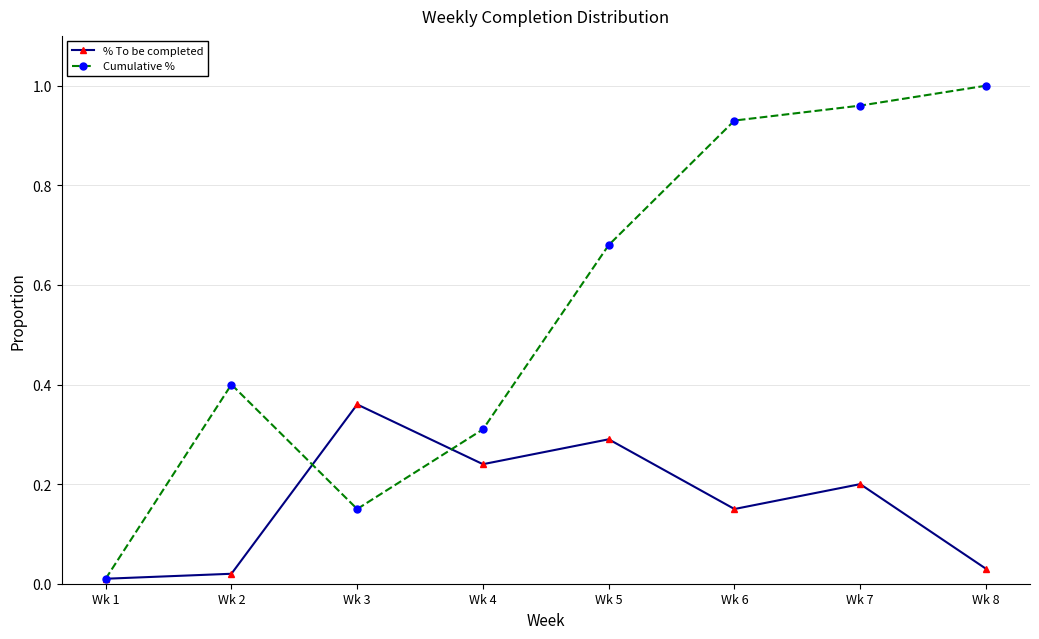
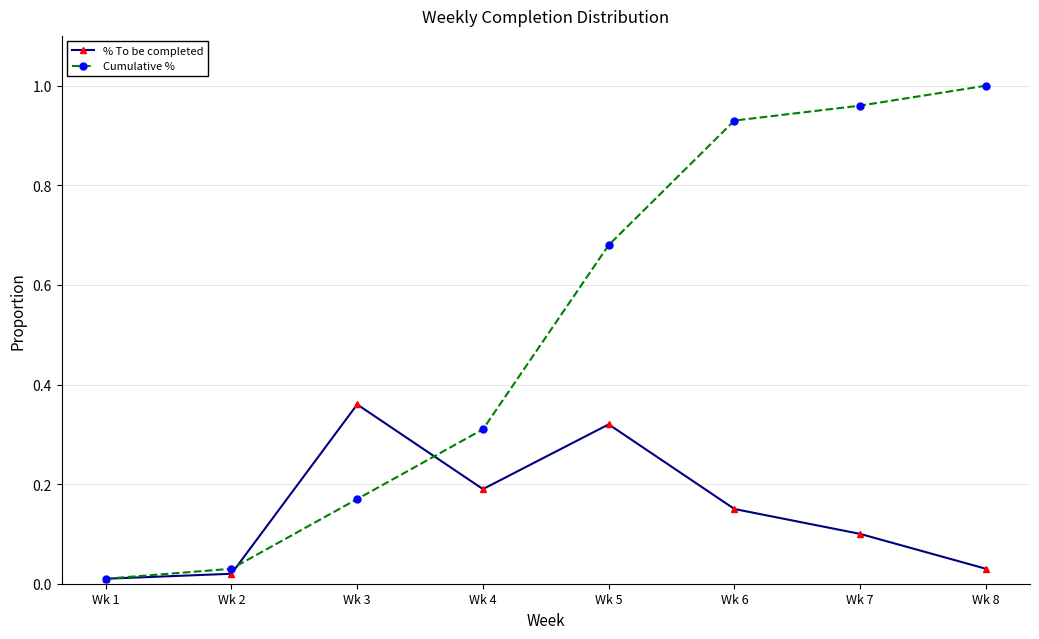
  {
    "% To be completed": {
      "Wk 2": 0.02,
      "Wk 3": 0.36,
-     "Wk 4": 0.24,
-     "Wk 5": 0.29,
+     "Wk 4": 0.19,
+     "Wk 5": 0.32,
      "Wk 6": 0.15,
-     "Wk 7": 0.2,
+     "Wk 7": 0.1,
      "Wk 8": 0.03
    },
    "Cumulative %": {
-     "Wk 2": 0.40,
-     "Wk 3": 0.15,
+     "Wk 2": 0.03,
+     "Wk 3": 0.17,
      "Wk 4": 0.31,
      "Wk 5": 0.68,
      "Wk 6": 0.93,
      "Wk 7": 0.96,
      "Wk 8": 1.00
    }
  }
